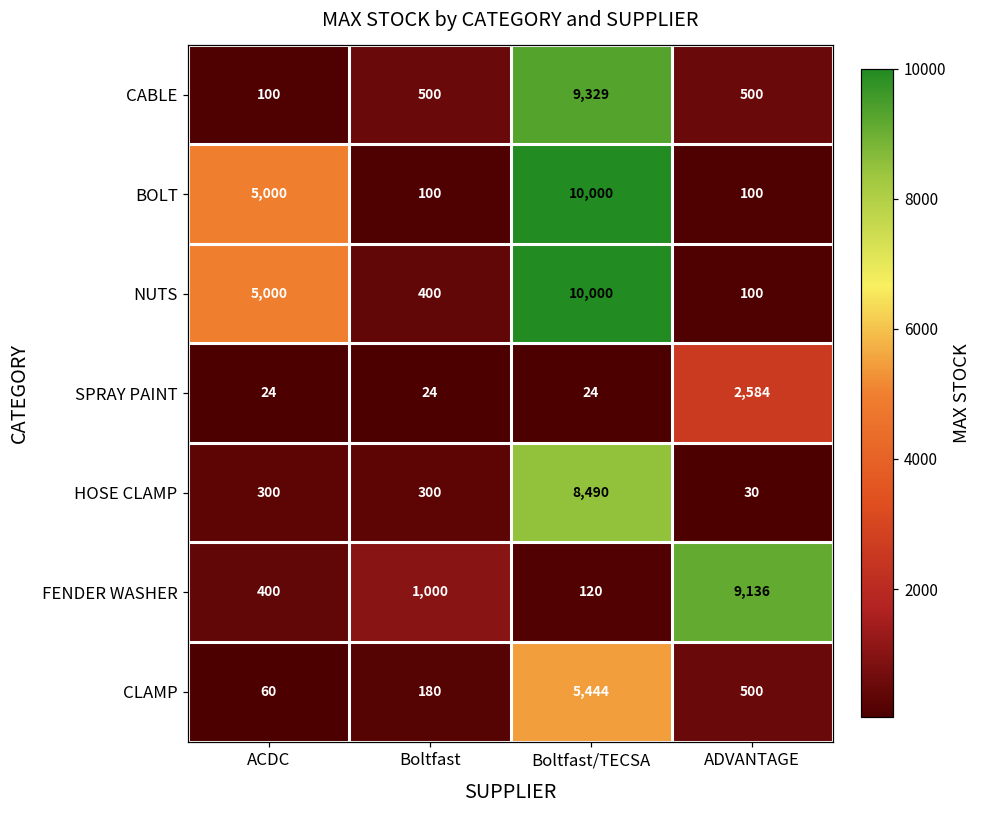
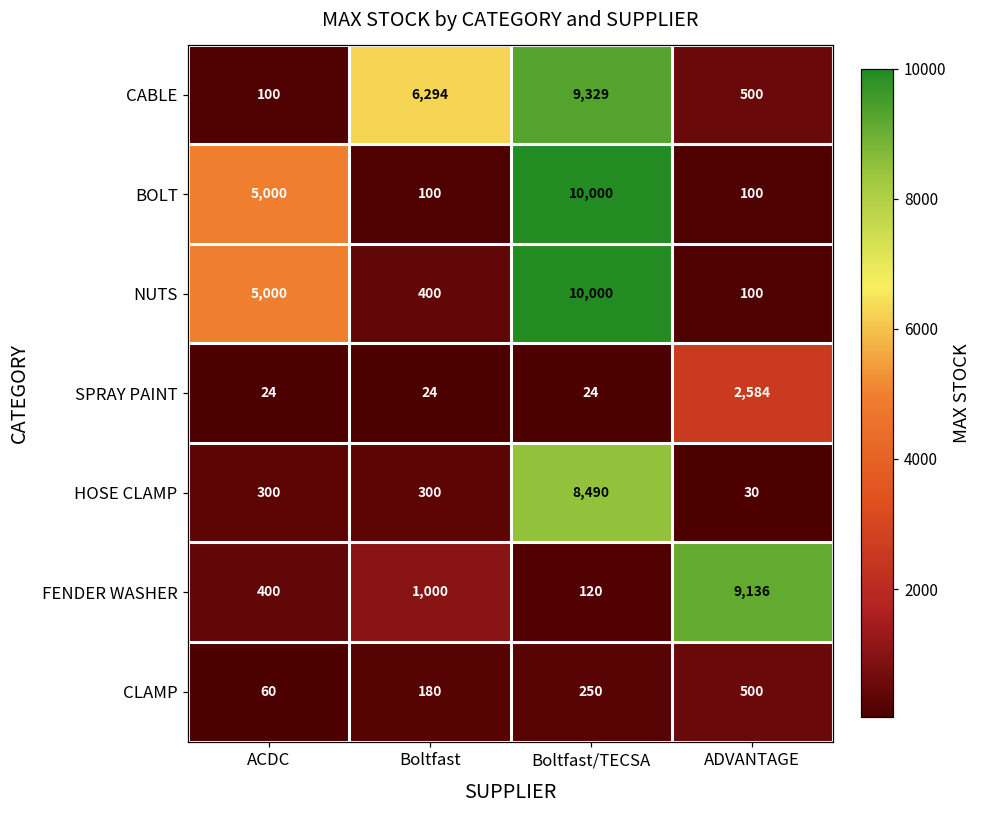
  {
    "CABLE": {
      "ACDC": "100",
-     "Boltfast": "500",
+     "Boltfast": "6,294",
      "Boltfast/TECSA": "9,329",
      "ADVANTAGE": "500"
    },
    "BOLT": {
      "ACDC": "5,000",
      "Boltfast": "100",
      "Boltfast/TECSA": "10,000",
      "ADVANTAGE": "100"
    },
    "NUTS": {
      "ACDC": "5,000",
      "Boltfast": "400",
      "Boltfast/TECSA": "10,000",
      "ADVANTAGE": "100"
    },
    "SPRAY PAINT": {
      "ACDC": "24",
      "Boltfast": "24",
      "Boltfast/TECSA": "24",
      "ADVANTAGE": "2,584"
    },
    "HOSE CLAMP": {
      "ACDC": "300",
      "Boltfast": "300",
      "Boltfast/TECSA": "8,490",
      "ADVANTAGE": "30"
    },
    "FENDER WASHER": {
      "ACDC": "400",
      "Boltfast": "1,000",
      "Boltfast/TECSA": "120",
      "ADVANTAGE": "9,136"
    },
    "CLAMP": {
      "ACDC": "60",
      "Boltfast": "180",
-     "Boltfast/TECSA": "5,444",
+     "Boltfast/TECSA": "250",
      "ADVANTAGE": "500"
    }
  }
